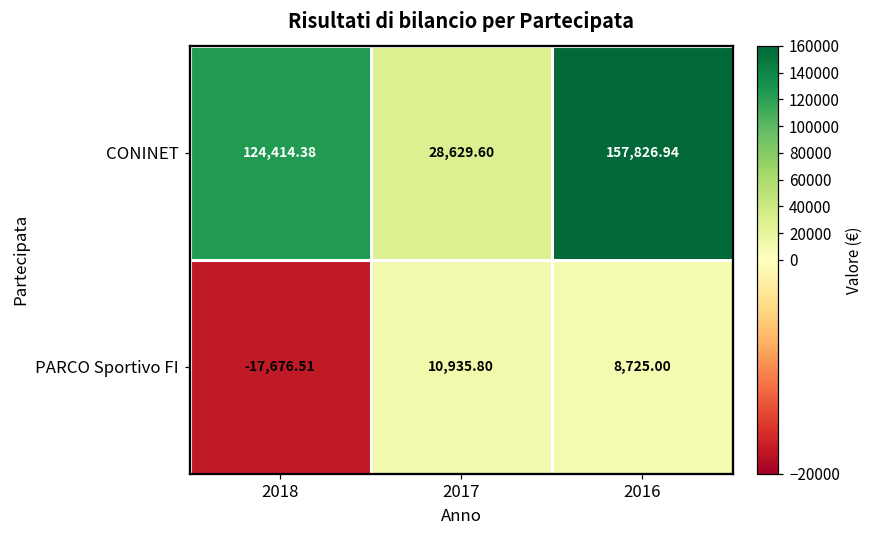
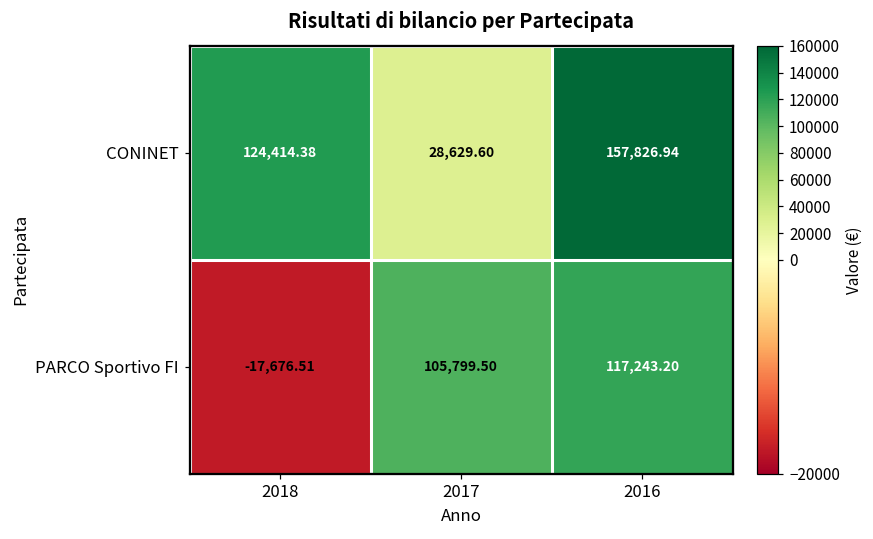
  {
    "CONINET": {
      "2018": "124,414.38",
      "2017": "28,629.60",
      "2016": "157,826.94"
    },
    "PARCO Sportivo FI": {
      "2018": "-17,676.51",
-     "2017": "10,935.80",
-     "2016": "8,725.00"
+     "2017": "105,799.50",
+     "2016": "117,243.20"
    }
  }
